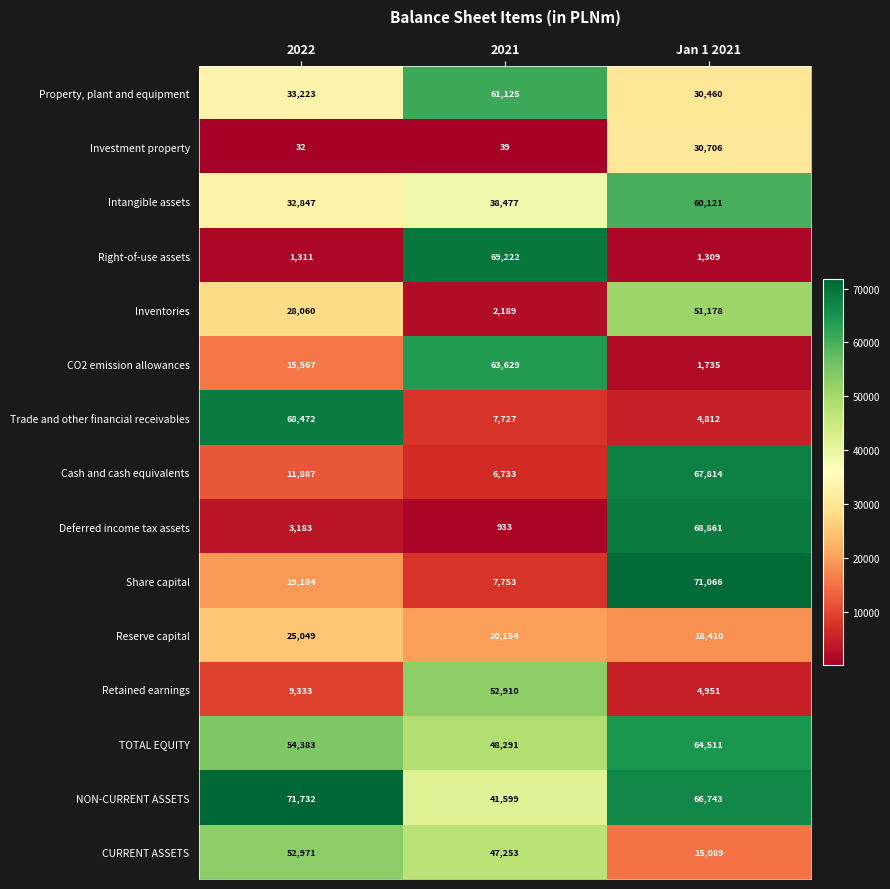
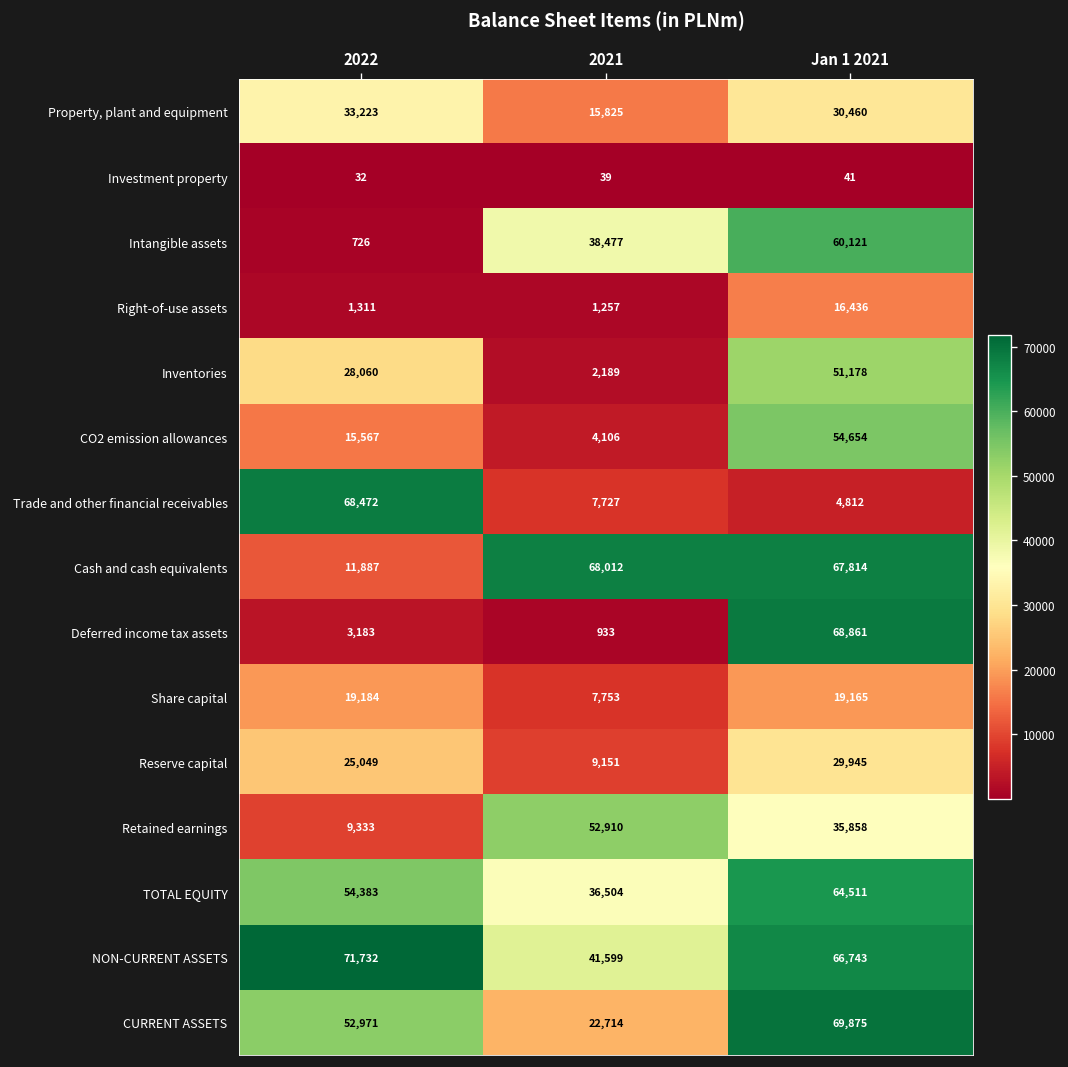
  {
    "Property, plant and equipment": {
      "2022": "33,223",
-     "2021": "61,125",
+     "2021": "15,825",
      "Jan 1 2021": "30,460"
    },
    "Investment property": {
      "2022": "32",
      "2021": "39",
-     "Jan 1 2021": "30,706"
+     "Jan 1 2021": "41"
    },
    "Intangible assets": {
-     "2022": "32,847",
+     "2022": "726",
      "2021": "38,477",
      "Jan 1 2021": "60,121"
    },
    "Right-of-use assets": {
      "2022": "1,311",
-     "2021": "69,222",
-     "Jan 1 2021": "1,309"
+     "2021": "1,257",
+     "Jan 1 2021": "16,436"
    },
    "Inventories": {
      "2022": "28,060",
      "2021": "2,189",
      "Jan 1 2021": "51,178"
    },
    "CO2 emission allowances": {
      "2022": "15,567",
-     "2021": "63,629",
-     "Jan 1 2021": "1,735"
+     "2021": "4,106",
+     "Jan 1 2021": "54,654"
    },
    "Trade and other financial receivables": {
      "2022": "68,472",
      "2021": "7,727",
      "Jan 1 2021": "4,812"
    },
    "Cash and cash equivalents": {
      "2022": "11,887",
-     "2021": "6,733",
+     "2021": "68,012",
      "Jan 1 2021": "67,814"
    },
    "Deferred income tax assets": {
      "2022": "3,183",
      "2021": "933",
      "Jan 1 2021": "68,861"
    },
    "Share capital": {
      "2022": "19,184",
      "2021": "7,753",
-     "Jan 1 2021": "71,066"
+     "Jan 1 2021": "19,165"
    },
    "Reserve capital": {
      "2022": "25,049",
-     "2021": "20,154",
-     "Jan 1 2021": "18,410"
+     "2021": "9,151",
+     "Jan 1 2021": "29,945"
    },
    "Retained earnings": {
      "2022": "9,333",
      "2021": "52,910",
-     "Jan 1 2021": "4,951"
+     "Jan 1 2021": "35,858"
    },
    "TOTAL EQUITY": {
      "2022": "54,383",
-     "2021": "48,291",
+     "2021": "36,504",
      "Jan 1 2021": "64,511"
    },
    "NON-CURRENT ASSETS": {
      "2022": "71,732",
      "2021": "41,599",
      "Jan 1 2021": "66,743"
    },
    "CURRENT ASSETS": {
      "2022": "52,971",
-     "2021": "47,253",
-     "Jan 1 2021": "15,089"
+     "2021": "22,714",
+     "Jan 1 2021": "69,875"
    }
  }
